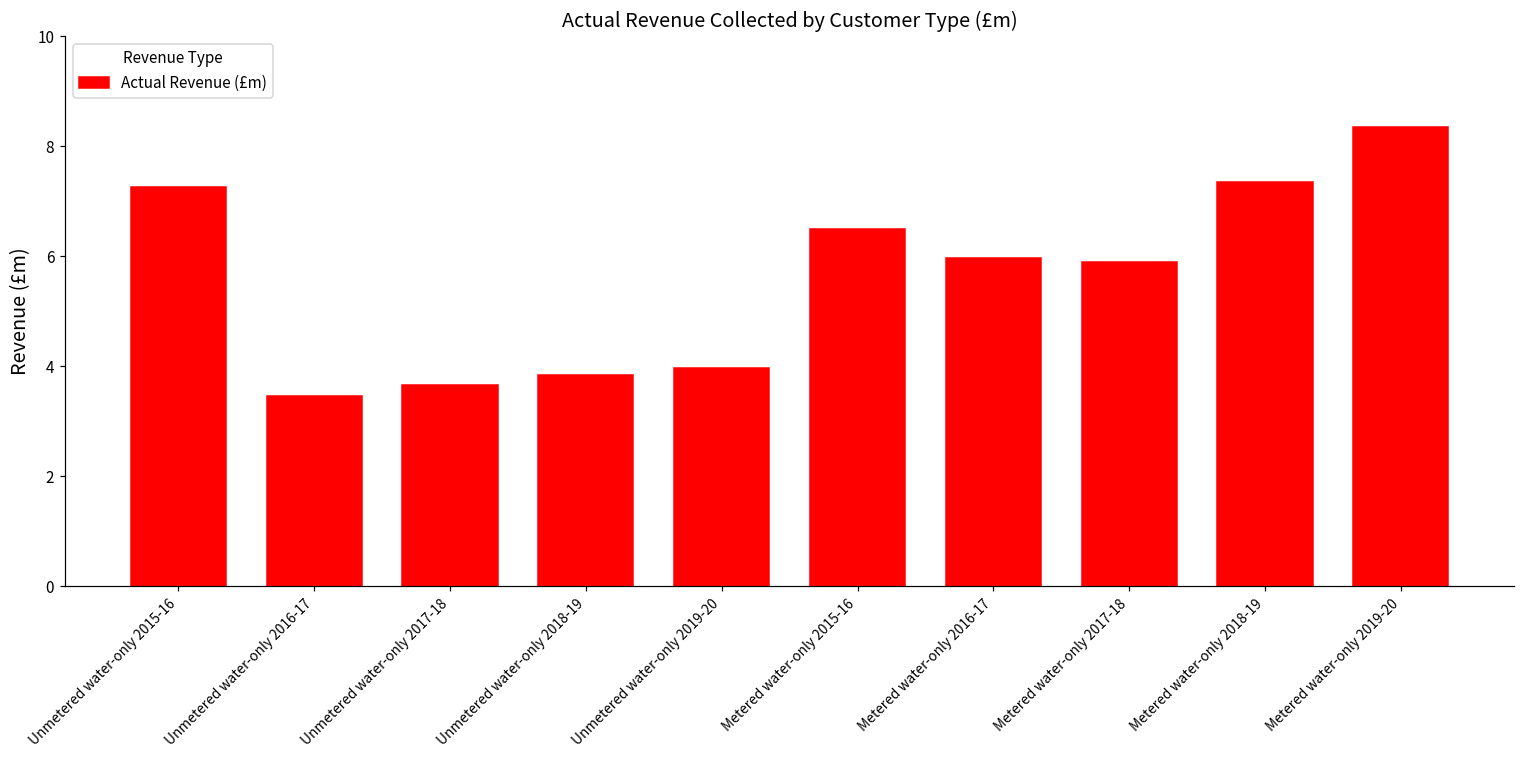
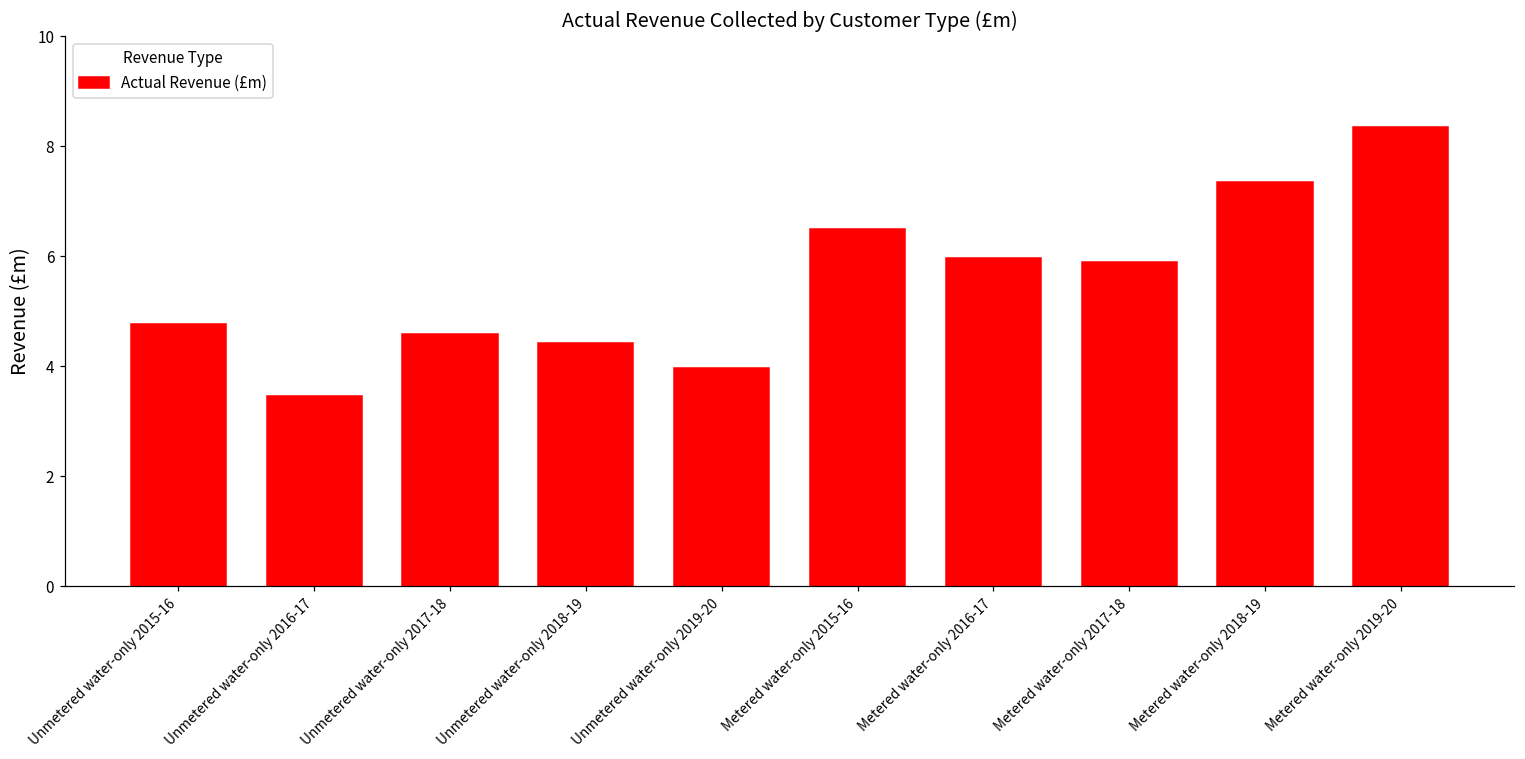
  {
-   "Unmetered water-only 2015-16": 7.3,
+   "Unmetered water-only 2015-16": 4.8,
    "Unmetered water-only 2016-17": 3.5,
-   "Unmetered water-only 2017-18": 3.7,
-   "Unmetered water-only 2018-19": 3.8,
+   "Unmetered water-only 2017-18": 4.6,
+   "Unmetered water-only 2018-19": 4.4,
    "Unmetered water-only 2019-20": 4.0,
    "Metered water-only 2015-16": 6.5,
    "Metered water-only 2016-17": 6.0,
    "Metered water-only 2017-18": 5.9,
    "Metered water-only 2018-19": 7.4,
    "Metered water-only 2019-20": 8.4
  }
